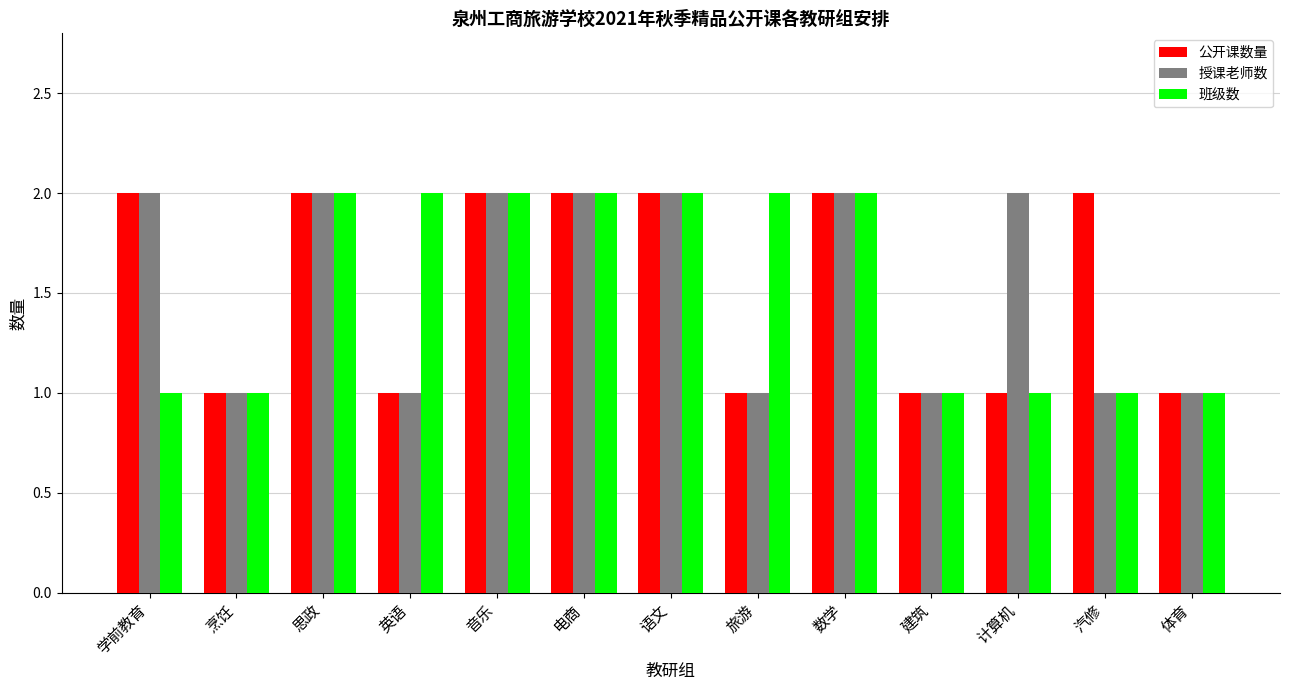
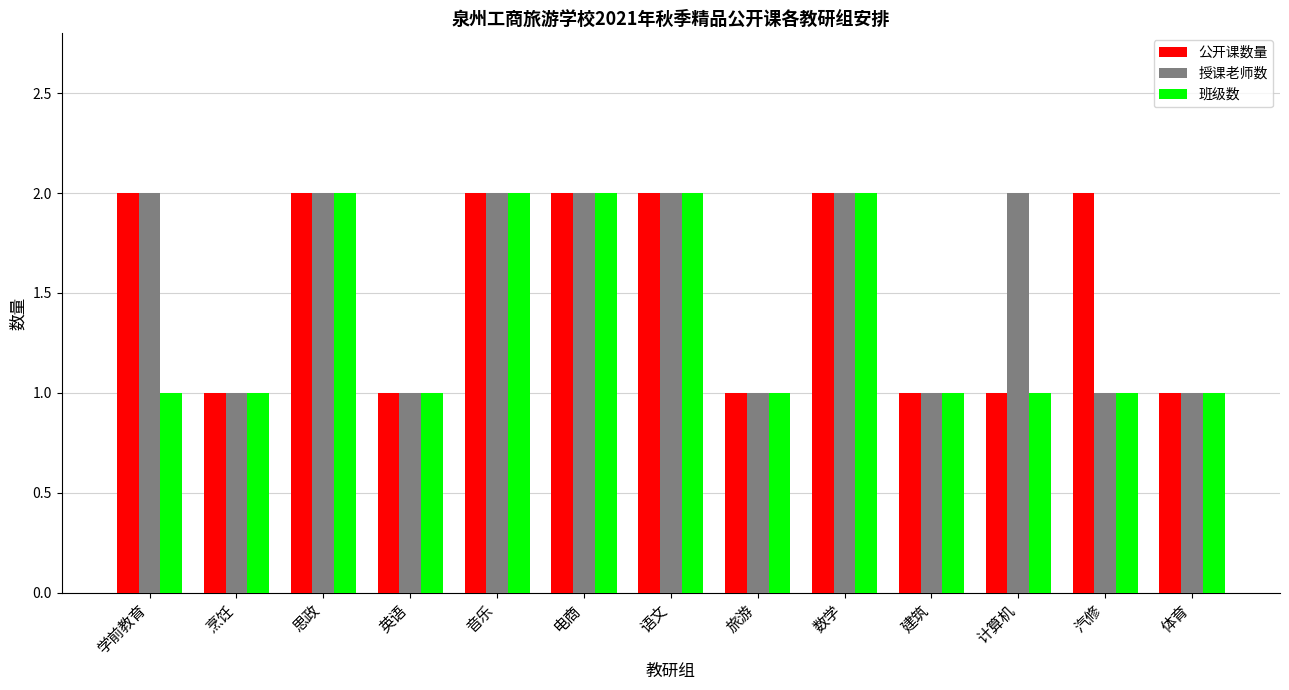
  {
    "公开课数量": {
      "学前教育": 2,
      "烹饪": 1,
      "思政": 2,
      "英语": 1,
      "音乐": 2,
      "电商": 2,
      "语文": 2,
      "旅游": 1,
      "数学": 2,
      "建筑": 1,
      "计算机": 1,
      "汽修": 2,
      "体育": 1
    },
    "授课老师数": {
      "学前教育": 2,
      "烹饪": 1,
      "思政": 2,
      "英语": 1,
      "音乐": 2,
      "电商": 2,
      "语文": 2,
      "旅游": 1,
      "数学": 2,
      "建筑": 1,
      "计算机": 2,
      "汽修": 1,
      "体育": 1
    },
    "班级数": {
      "学前教育": 1,
      "烹饪": 1,
      "思政": 2,
-     "英语": 2,
+     "英语": 1,
      "音乐": 2,
      "电商": 2,
      "语文": 2,
-     "旅游": 2,
+     "旅游": 1,
      "数学": 2,
      "建筑": 1,
      "计算机": 1,
      "汽修": 1,
      "体育": 1
    }
  }
